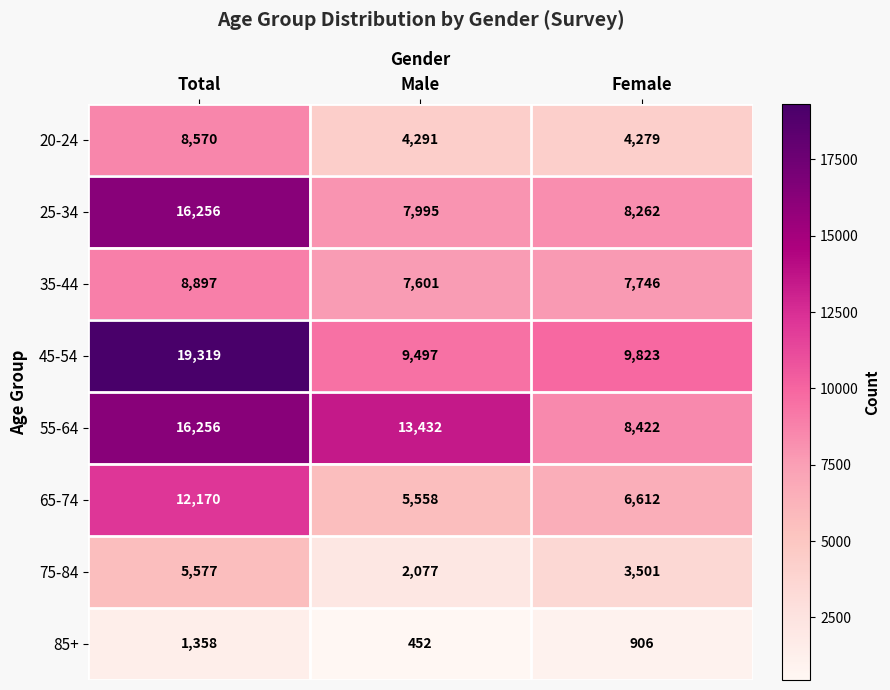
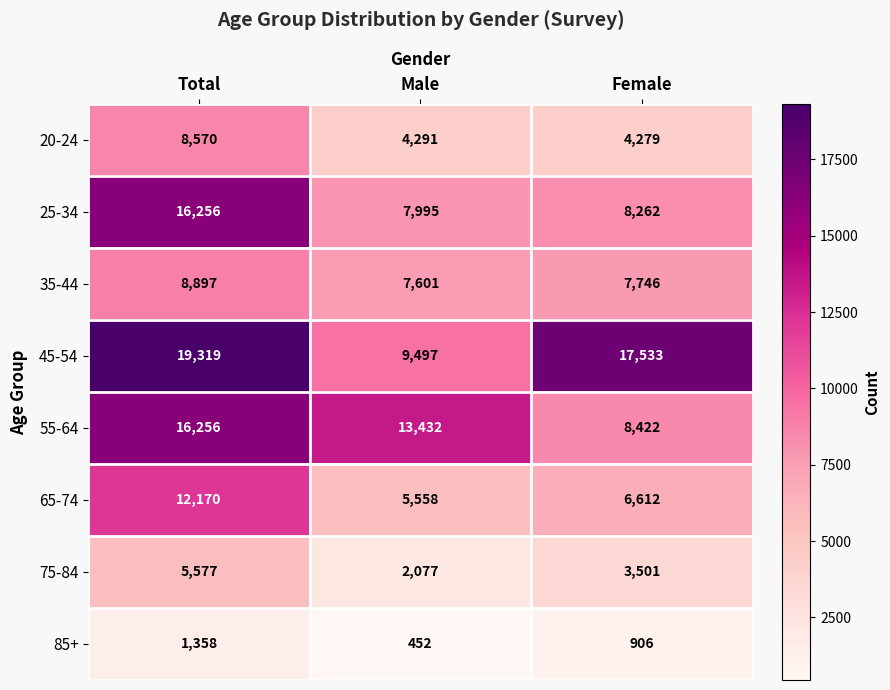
  {
    "20-24": {
      "Total": "8,570",
      "Male": "4,291",
      "Female": "4,279"
    },
    "25-34": {
      "Total": "16,256",
      "Male": "7,995",
      "Female": "8,262"
    },
    "35-44": {
      "Total": "8,897",
      "Male": "7,601",
      "Female": "7,746"
    },
    "45-54": {
      "Total": "19,319",
      "Male": "9,497",
-     "Female": "9,823"
+     "Female": "17,533"
    },
    "55-64": {
      "Total": "16,256",
      "Male": "13,432",
      "Female": "8,422"
    },
    "65-74": {
      "Total": "12,170",
      "Male": "5,558",
      "Female": "6,612"
    },
    "75-84": {
      "Total": "5,577",
      "Male": "2,077",
      "Female": "3,501"
    },
    "85+": {
      "Total": "1,358",
      "Male": "452",
      "Female": "906"
    }
  }
